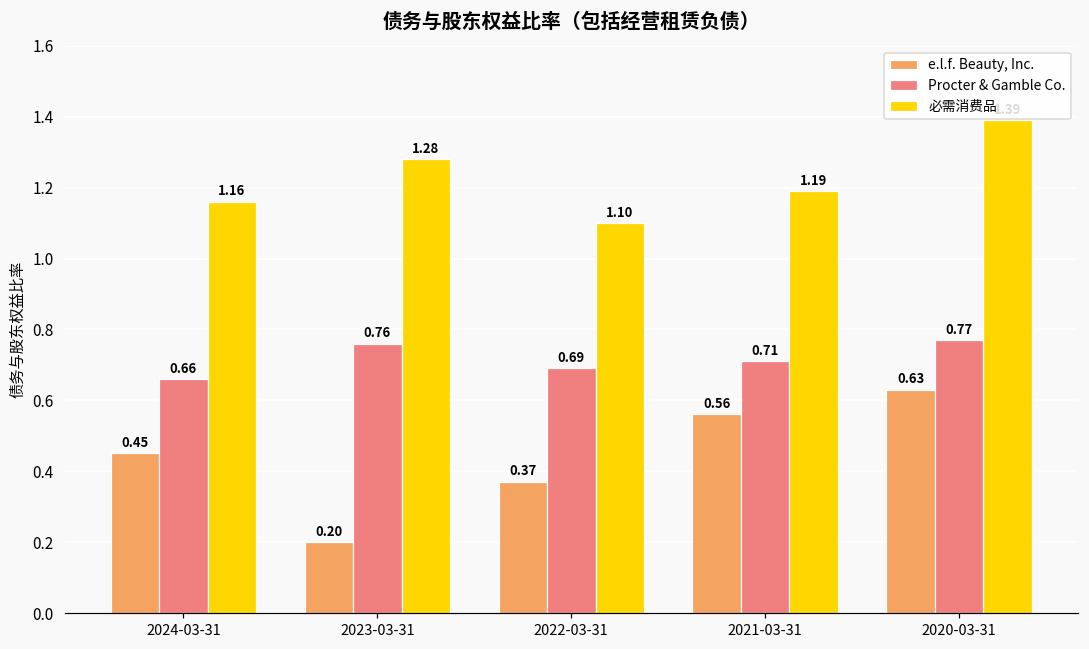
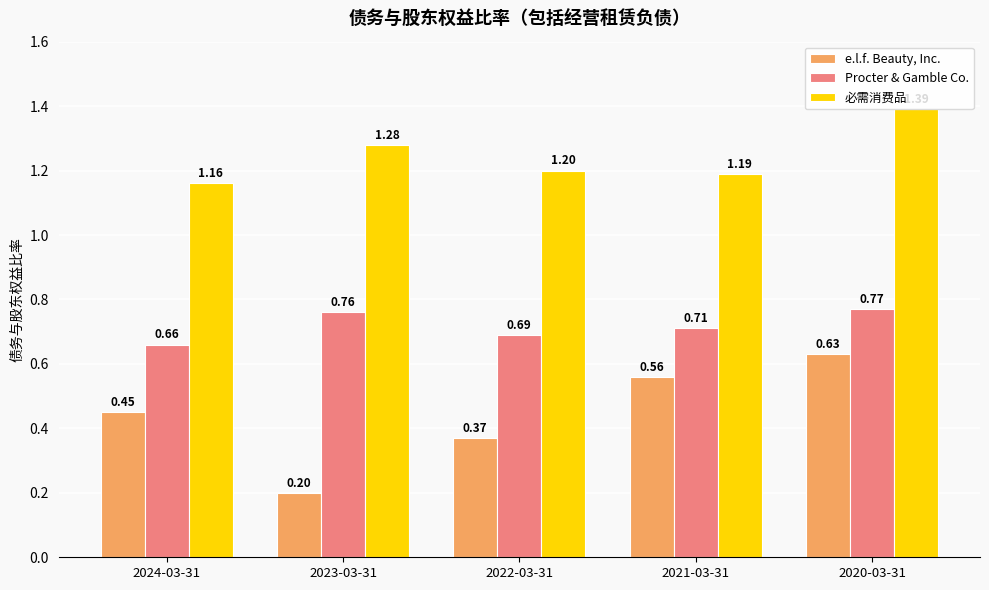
  {
    "必需消费品": {
      "2024-03-31": 1.16,
      "2023-03-31": 1.28,
-     "2022-03-31": 1.10,
+     "2022-03-31": 1.20,
      "2021-03-31": 1.19
    }
  }
